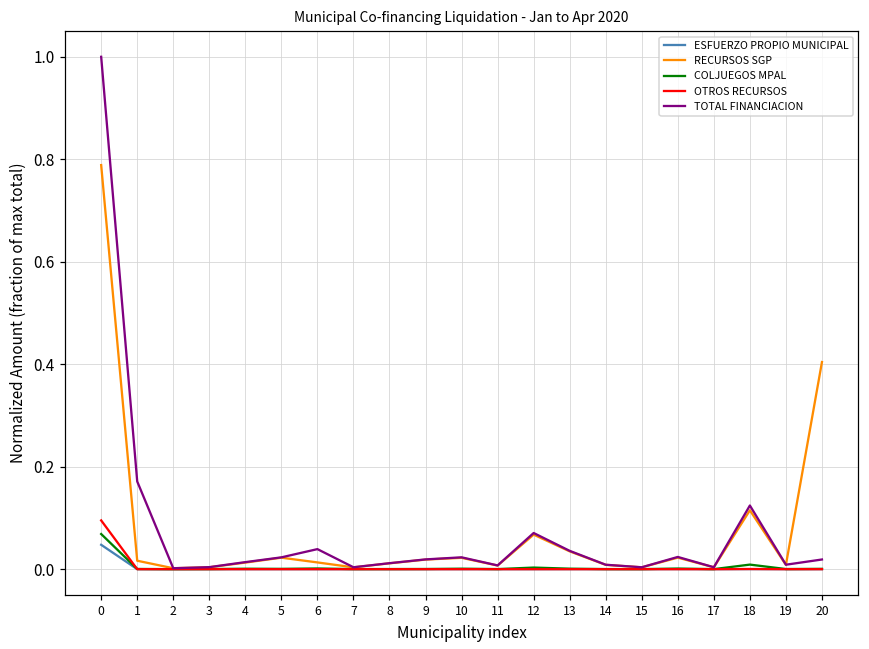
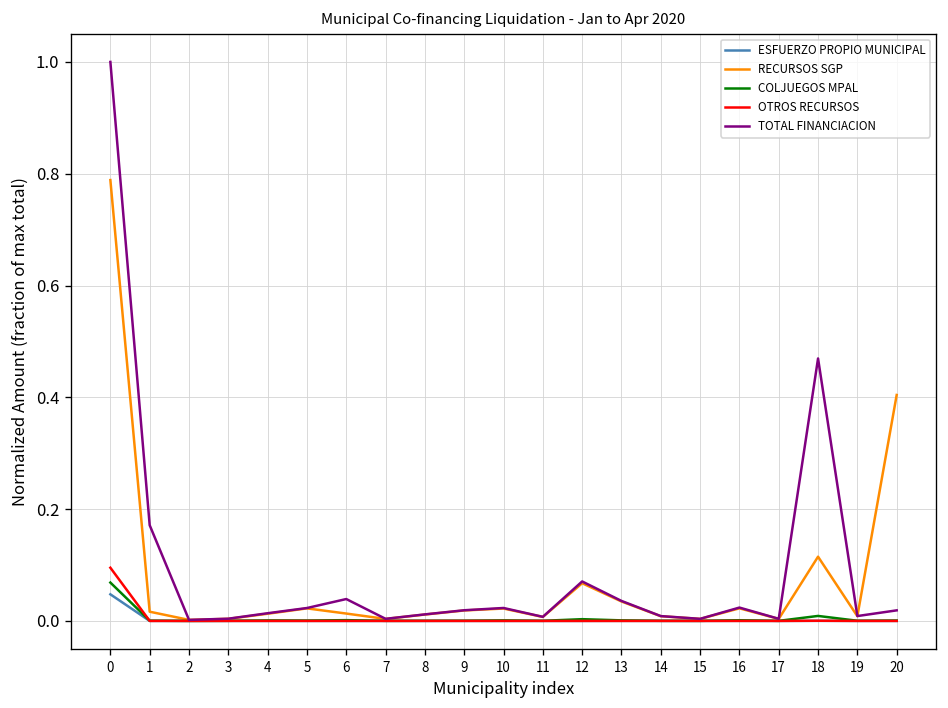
  {
    "ESFUERZO PROPIO MUNICIPAL": {
      "0": 0.05
    },
    "RECURSOS SGP": {
      "0": 0.79,
      "1": 0.02,
      "6": 0.01,
      "18": 0.11,
      "20": 0.40
    },
    "COLJUEGOS MPAL": {
      "0": 0.07,
      "18": 0.01
    },
    "OTROS RECURSOS": {
      "0": 0.10
    },
    "TOTAL FINANCIACION": {
      "0": 1.00,
      "1": 0.17,
      "6": 0.04,
-     "18": 0.12,
+     "18": 0.47,
      "20": 0.02
    }
  }
